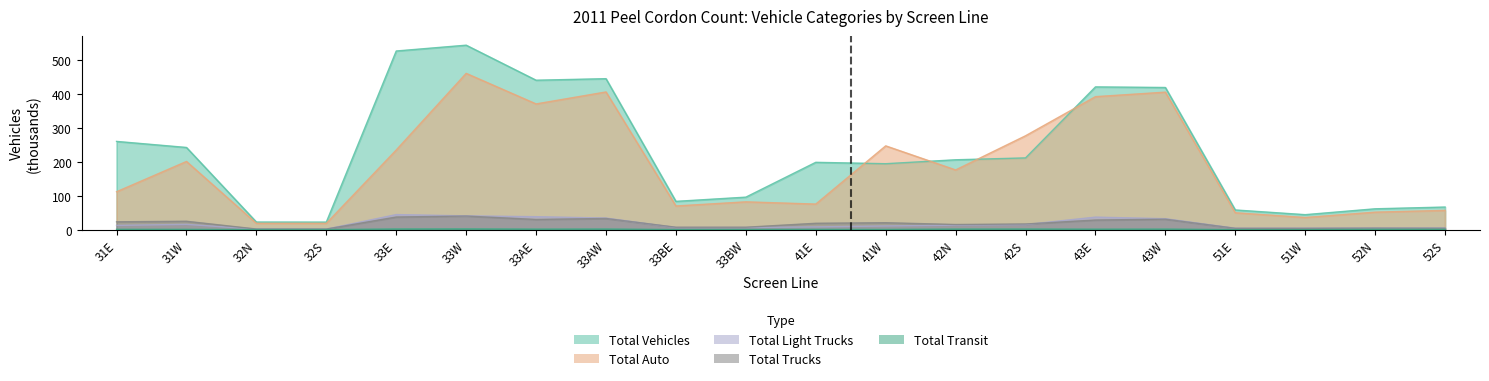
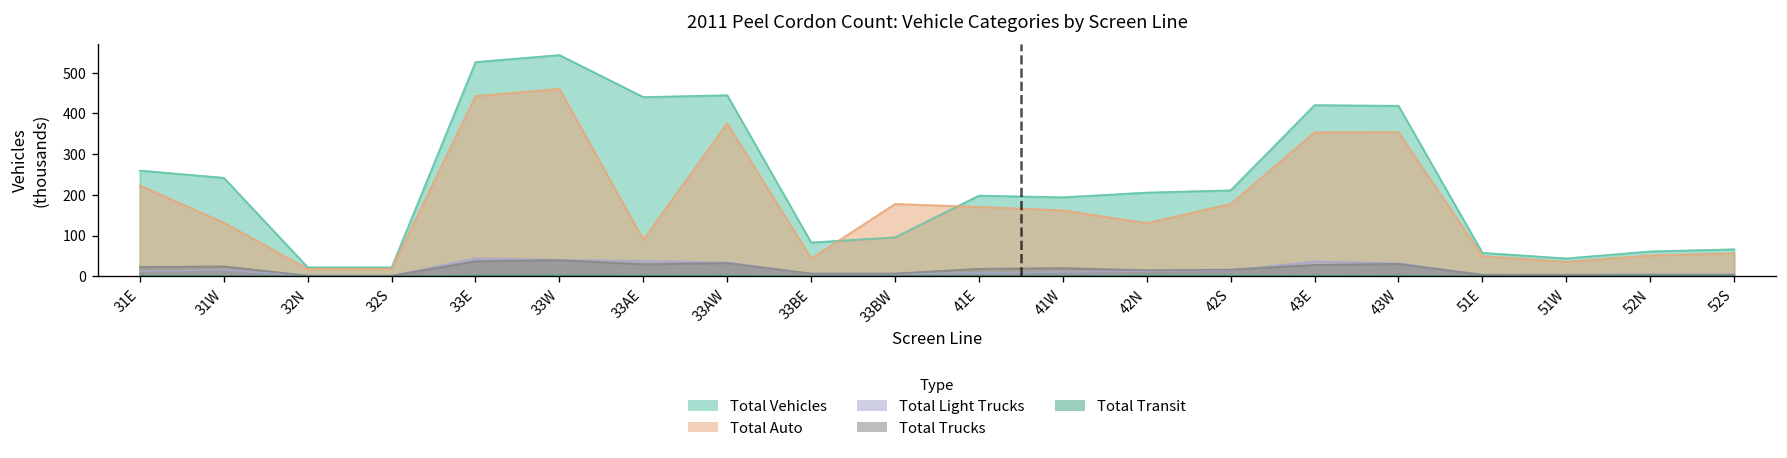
  {
    "Total Auto": {
-     "31E": 110,
-     "31W": 200,
-     "33E": 230,
+     "31E": 220,
+     "31W": 130,
+     "33E": 440,
      "33W": 460,
-     "33AE": 370,
-     "33AW": 410,
-     "33BE": 70,
-     "33BW": 80,
-     "41E": 80,
-     "41W": 250,
-     "42N": 180,
-     "42S": 280,
-     "43E": 390,
-     "43W": 410,
+     "33AE": 90,
+     "33AW": 380,
+     "33BE": 40,
+     "33BW": 180,
+     "41E": 170,
+     "41W": 160,
+     "42N": 130,
+     "42S": 180,
+     "43E": 350,
+     "43W": 350,
      "51E": 50,
      "51W": 40,
      "52N": 50,
      "52S": 60
    },
    "Total Light Trucks": {
      "31E": 10,
      "31W": 20,
      "33AE": 40,
      "41W": 10,
      "43E": 40
    },
    "Total Trucks": {
      "31E": 20,
      "31W": 20,
      "33AE": 30,
      "41E": 20,
      "41W": 20,
      "43E": 30
    }
  }
